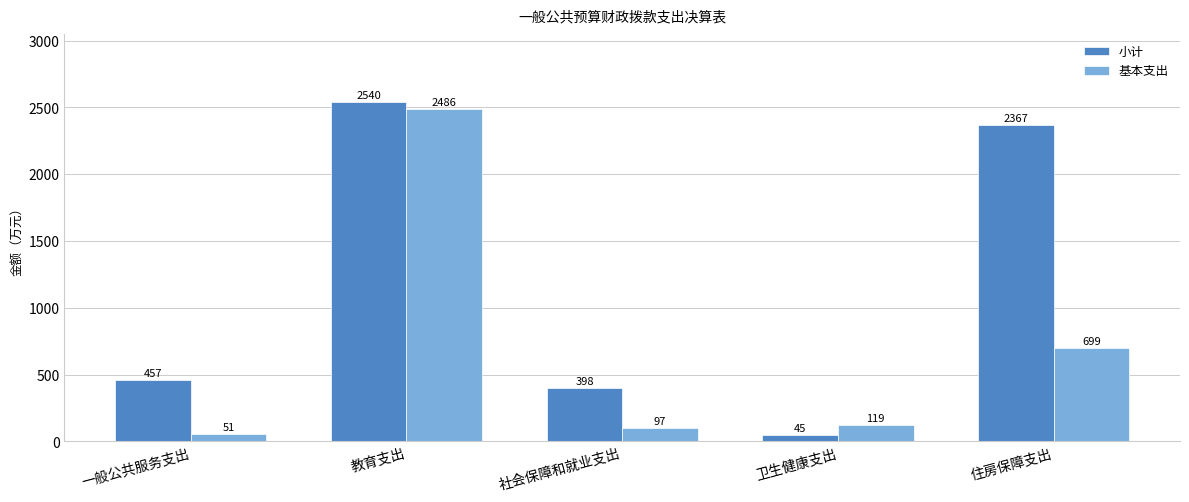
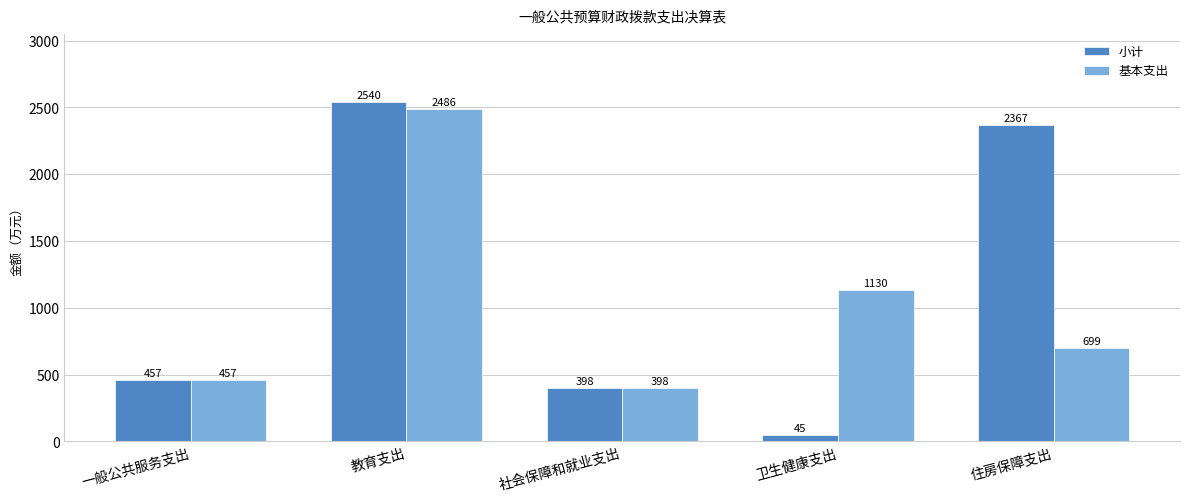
  {
    "小计": {
      "一般公共服务支出": 457,
      "教育支出": 2540,
      "社会保障和就业支出": 398,
      "卫生健康支出": 45,
      "住房保障支出": 2367
    },
    "基本支出": {
-     "一般公共服务支出": 51,
+     "一般公共服务支出": 457,
      "教育支出": 2486,
-     "社会保障和就业支出": 97,
-     "卫生健康支出": 119,
+     "社会保障和就业支出": 398,
+     "卫生健康支出": 1130,
      "住房保障支出": 699
    }
  }
